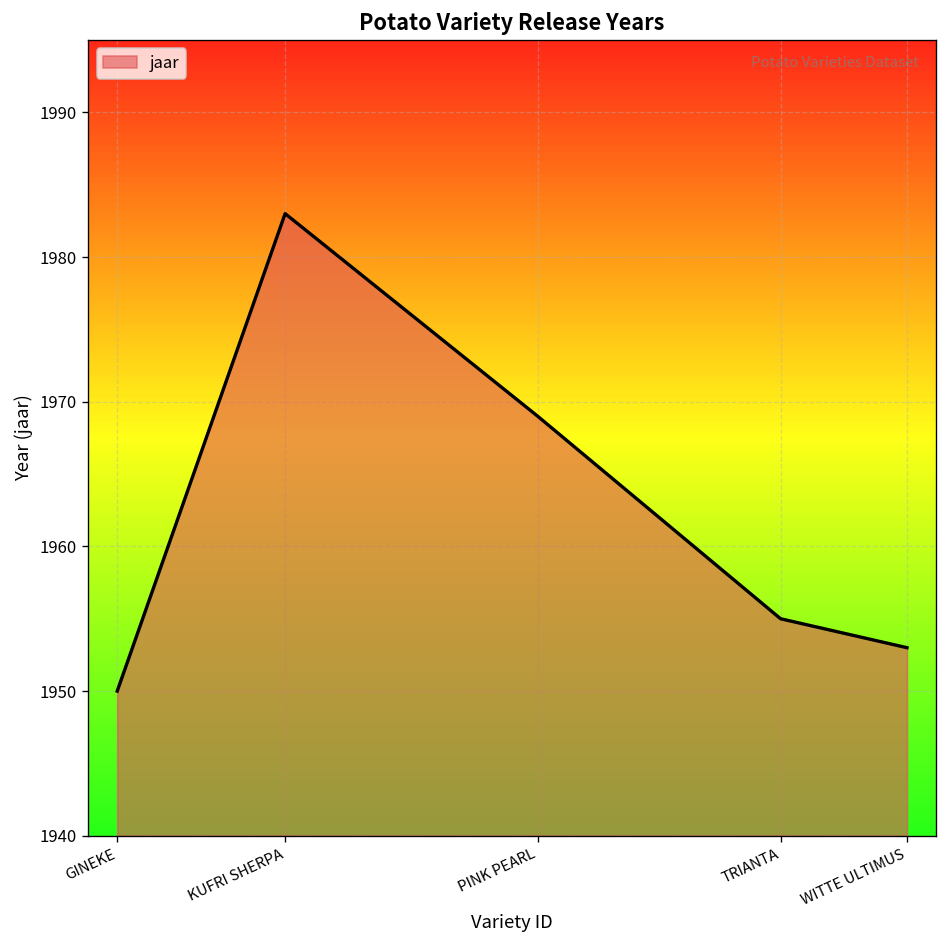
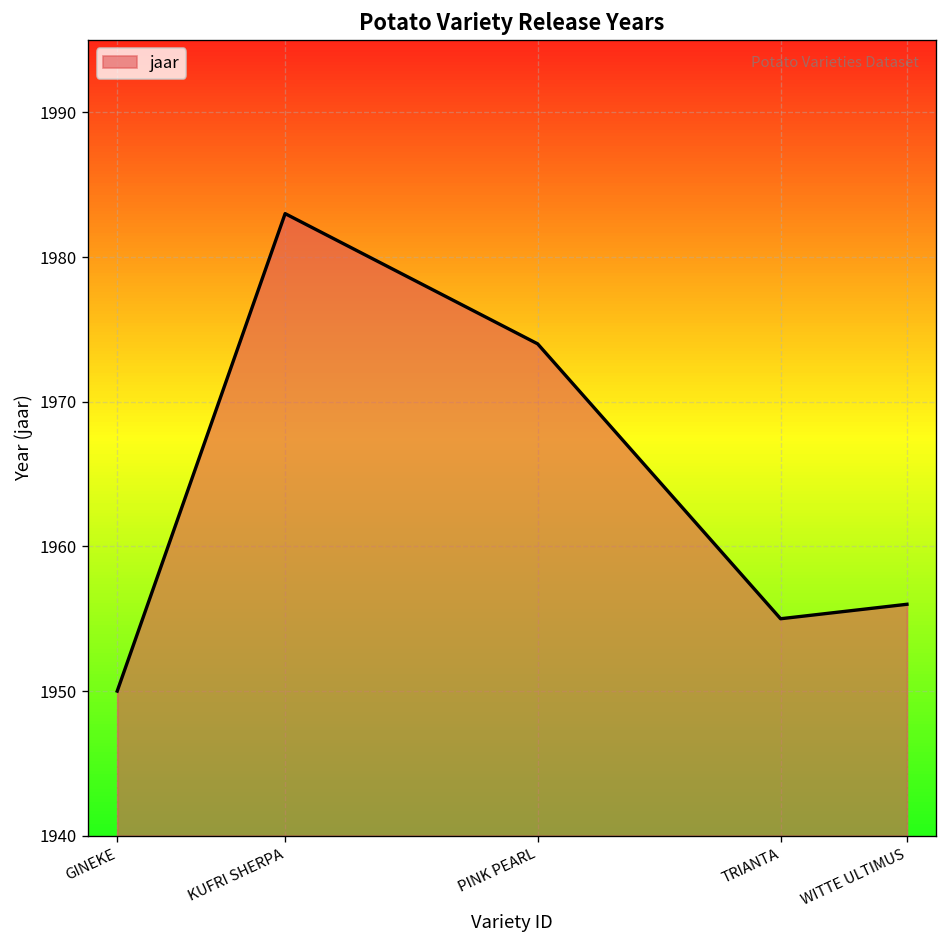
  {
    "GINEKE": 1950,
    "KUFRI SHERPA": 1983,
-   "PINK PEARL": 1969,
+   "PINK PEARL": 1974,
    "TRIANTA": 1955,
-   "WITTE ULTIMUS": 1953
+   "WITTE ULTIMUS": 1956
  }
